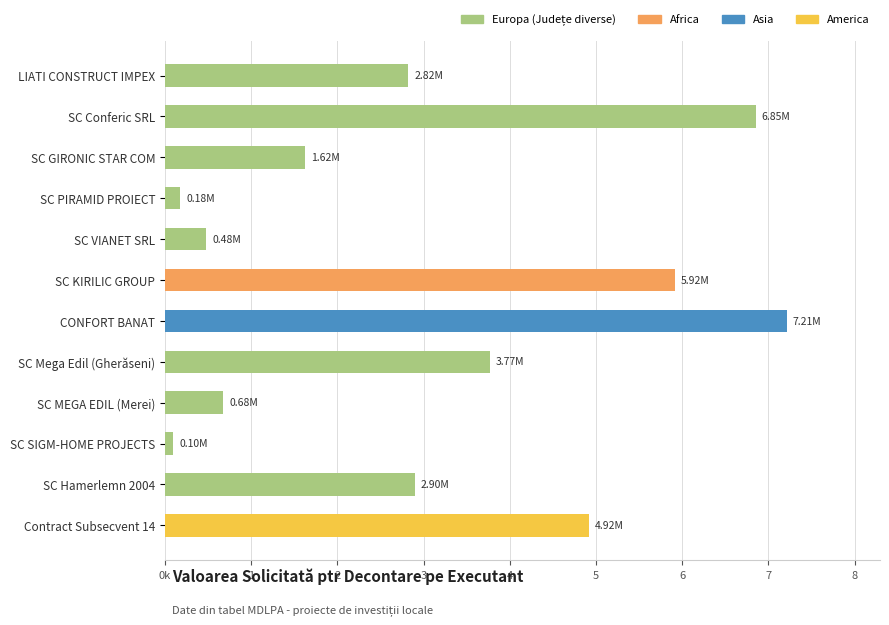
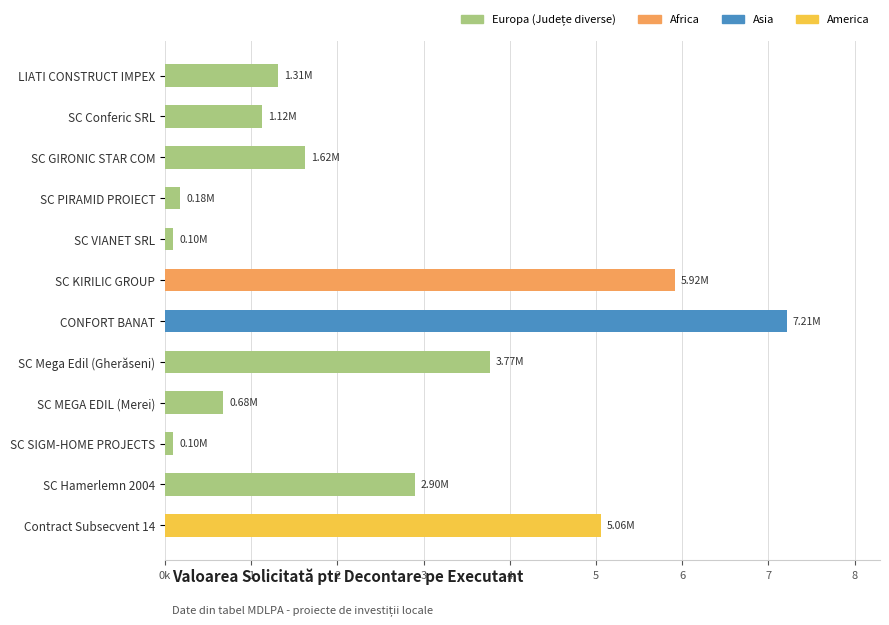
  {
-   "LIATI CONSTRUCT IMPEX": "2.82M",
-   "SC Conferic SRL": "6.85M",
+   "LIATI CONSTRUCT IMPEX": "1.31M",
+   "SC Conferic SRL": "1.12M",
    "SC GIRONIC STAR COM": "1.62M",
    "SC PIRAMID PROIECT": "0.18M",
-   "SC VIANET SRL": "0.48M",
+   "SC VIANET SRL": "0.10M",
    "SC KIRILIC GROUP": "5.92M",
    "CONFORT BANAT": "7.21M",
    "SC Mega Edil (Gherăseni)": "3.77M",
    "SC MEGA EDIL (Merei)": "0.68M",
    "SC SIGM-HOME PROJECTS": "0.10M",
    "SC Hamerlemn 2004": "2.90M",
-   "Contract Subsecvent 14": "4.92M"
+   "Contract Subsecvent 14": "5.06M"
  }
